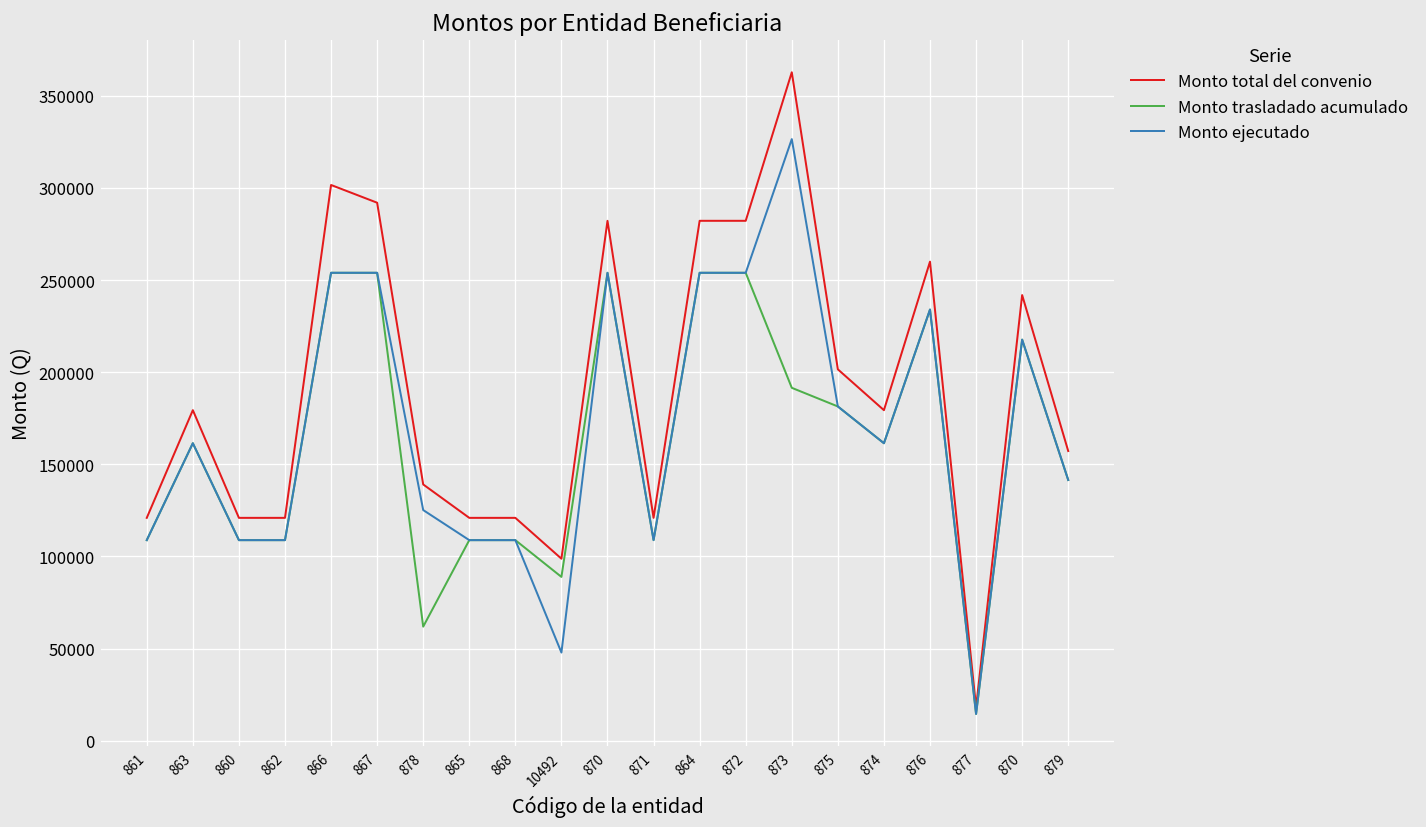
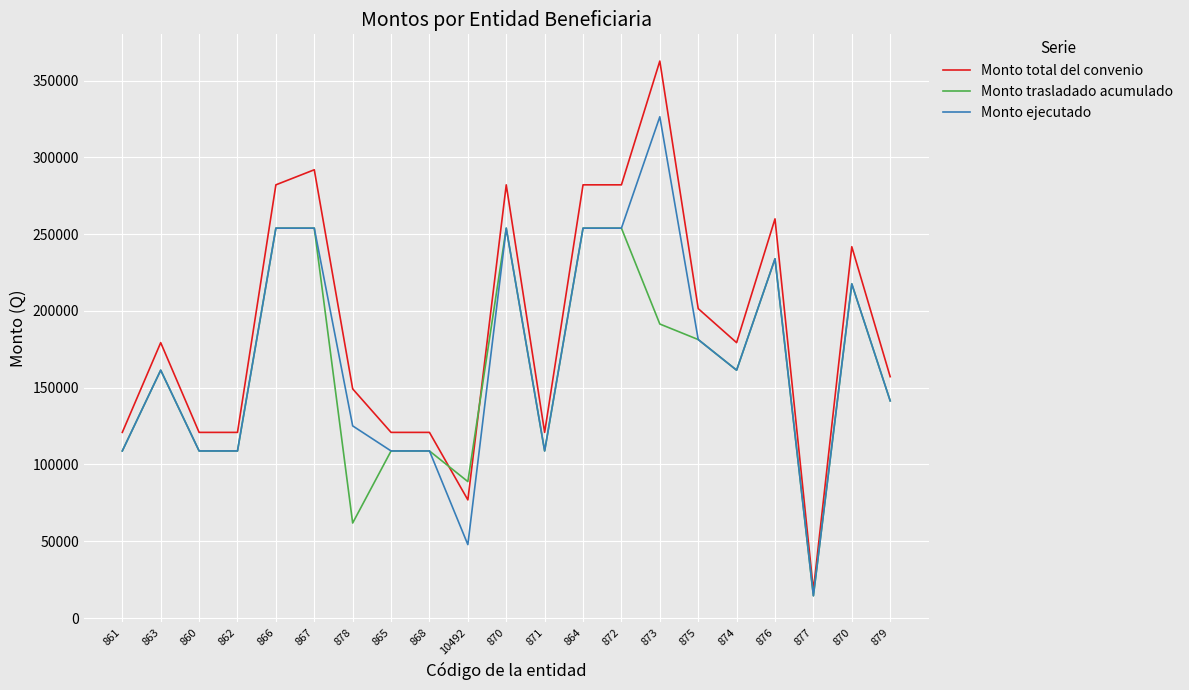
  {
    "Monto total del convenio": {
      "861": 121000,
      "863": 179000,
      "860": 121000,
      "862": 121000,
-     "866": 302000,
+     "866": 282000,
      "867": 292000,
-     "878": 139000,
+     "878": 149000,
      "865": 121000,
      "868": 121000,
-     "10492": 99000,
+     "10492": 77000,
      "871": 121000,
      "864": 282000,
      "872": 282000,
      "873": 363000,
      "875": 202000,
      "874": 179000,
      "876": 260000,
      "877": 18000,
      "879": 157000
    },
    "Monto trasladado acumulado": {
      "878": 62000,
      "10492": 89000,
      "873": 191000
    },
    "Monto ejecutado": {
      "878": 125000,
      "10492": 48000,
      "873": 326000
    }
  }
